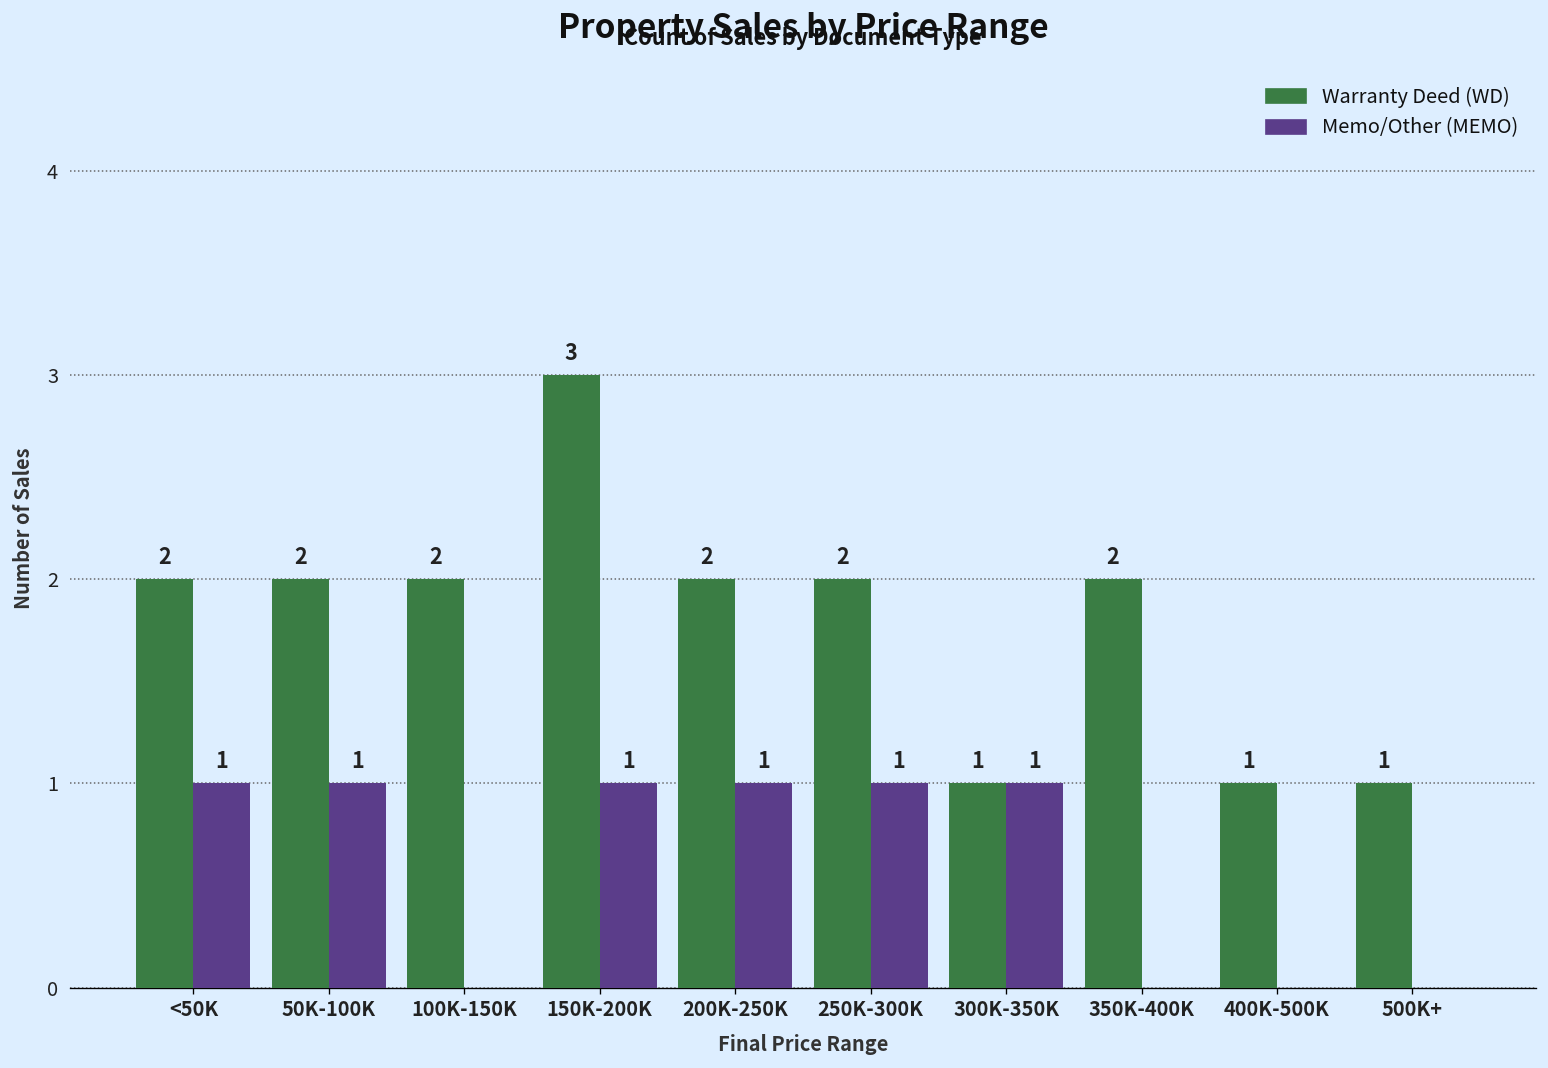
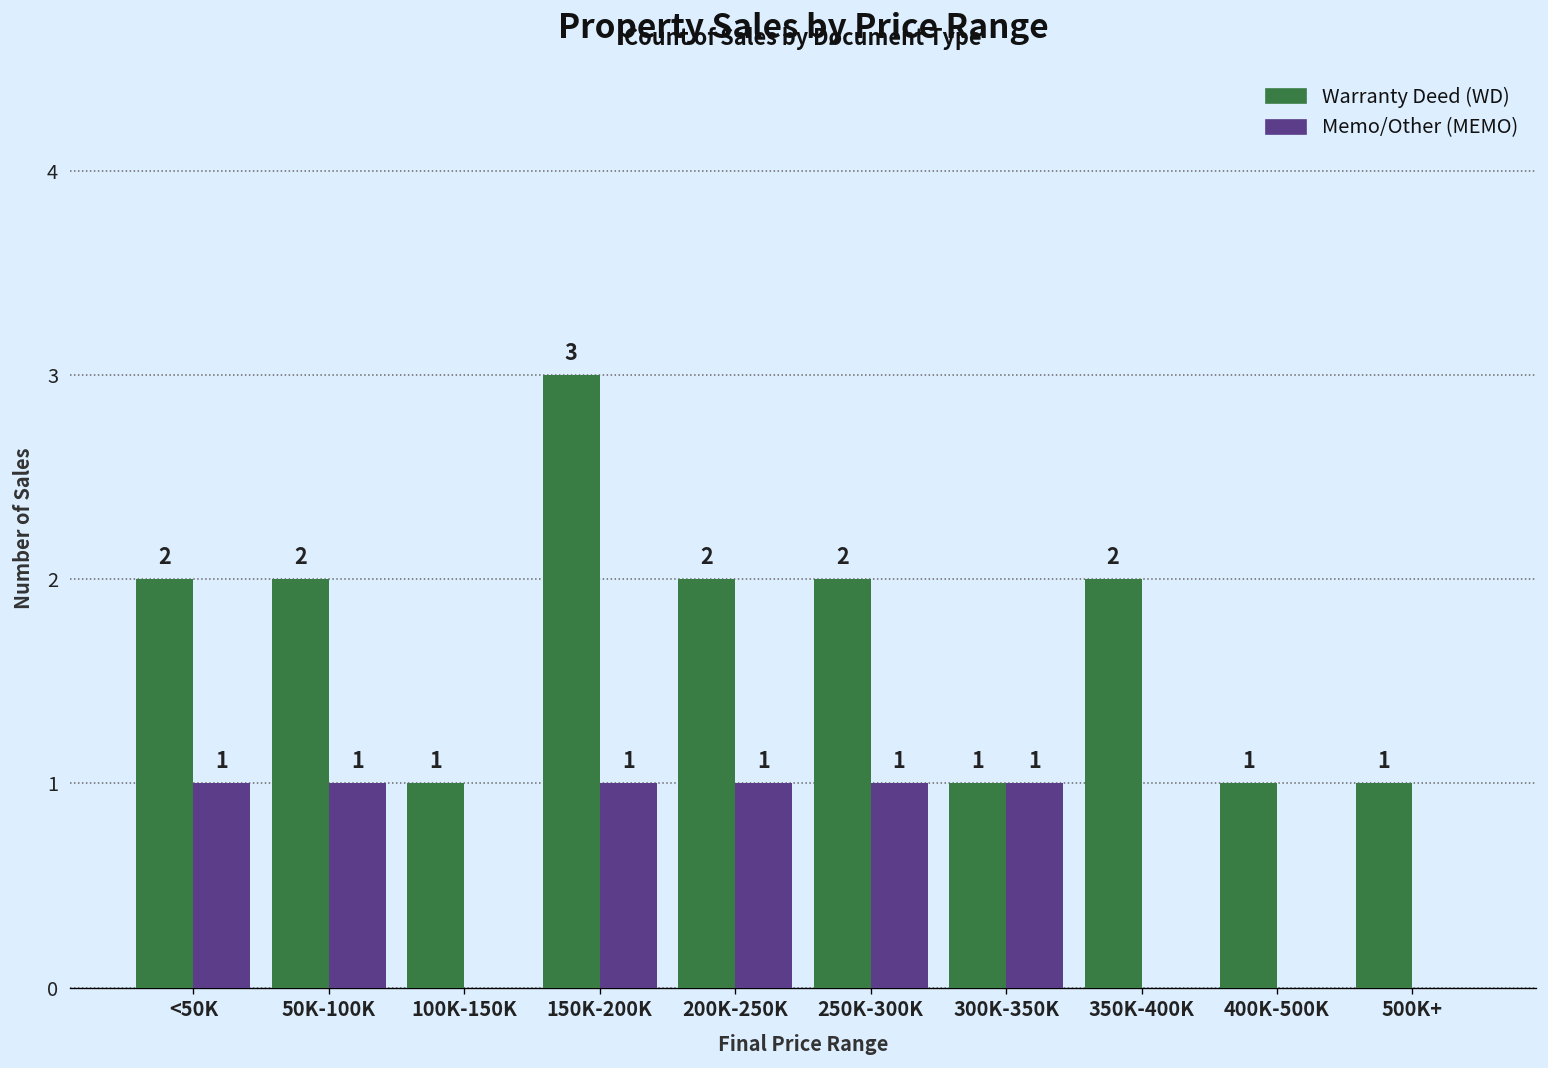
  {
    "Warranty Deed (WD)": {
      "<50K": 2,
      "50K-100K": 2,
-     "100K-150K": 2,
+     "100K-150K": 1,
      "150K-200K": 3,
      "200K-250K": 2,
      "250K-300K": 2,
      "300K-350K": 1,
      "350K-400K": 2,
      "400K-500K": 1,
      "500K+": 1
    },
    "Memo/Other (MEMO)": {
      "<50K": 1,
      "50K-100K": 1,
      "150K-200K": 1,
      "200K-250K": 1,
      "250K-300K": 1,
      "300K-350K": 1
    }
  }
